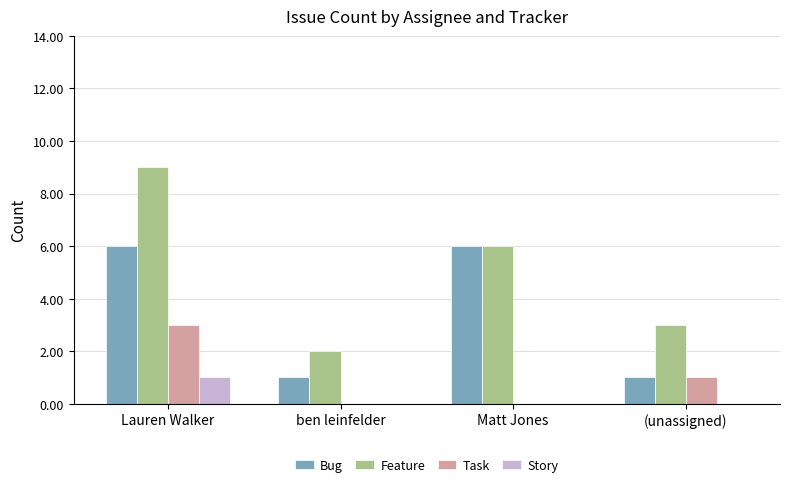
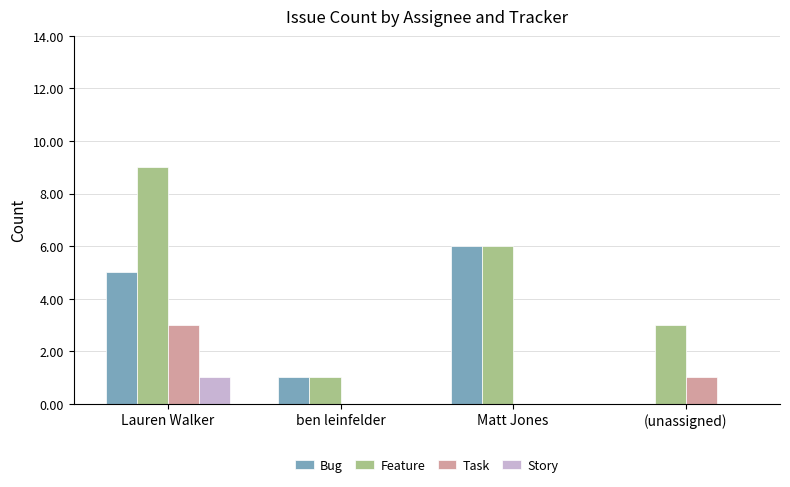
  {
    "Bug": {
-     "Lauren Walker": 6,
+     "Lauren Walker": 5,
      "ben leinfelder": 1,
      "Matt Jones": 6,
-     "(unassigned)": 1
+     "(unassigned)": 0
    },
    "Feature": {
      "Lauren Walker": 9,
-     "ben leinfelder": 2,
+     "ben leinfelder": 1,
      "Matt Jones": 6,
      "(unassigned)": 3
    }
  }
